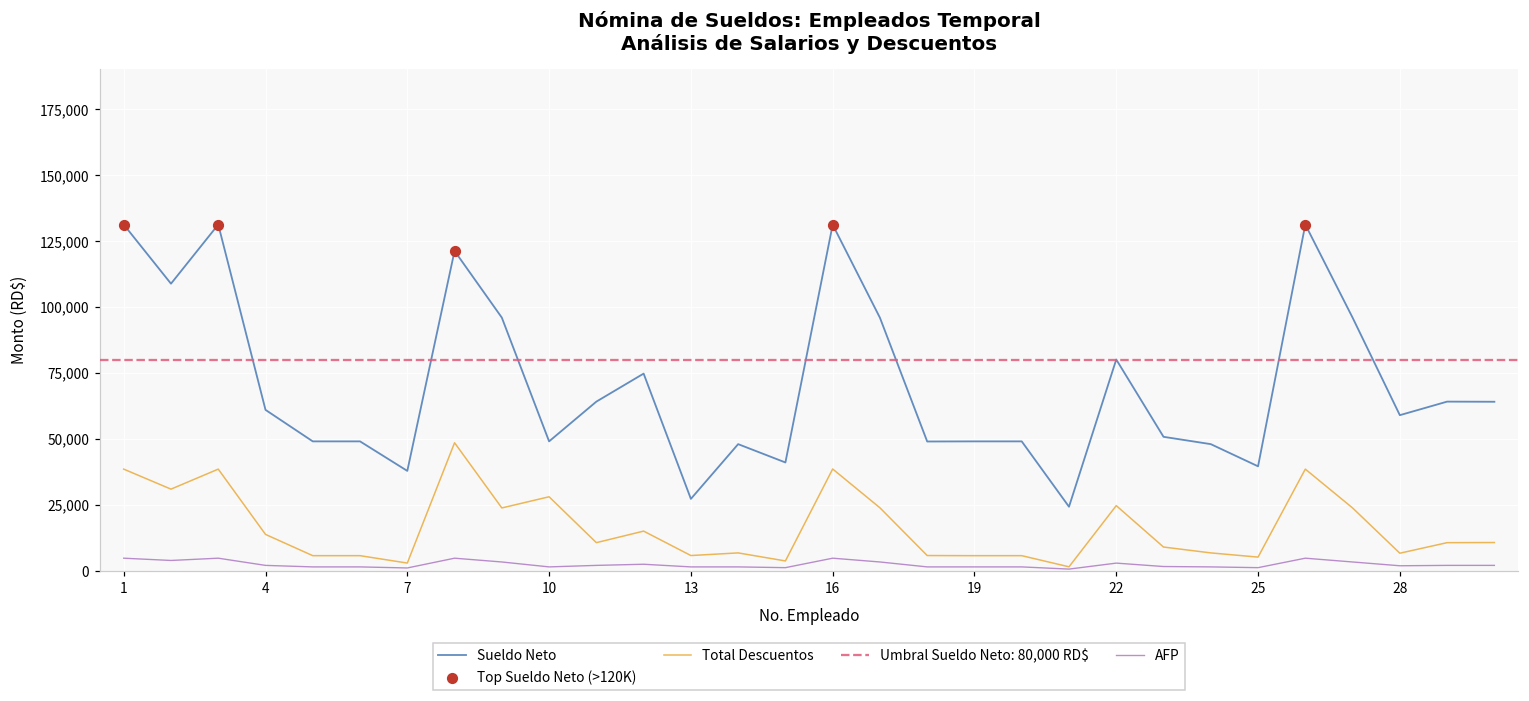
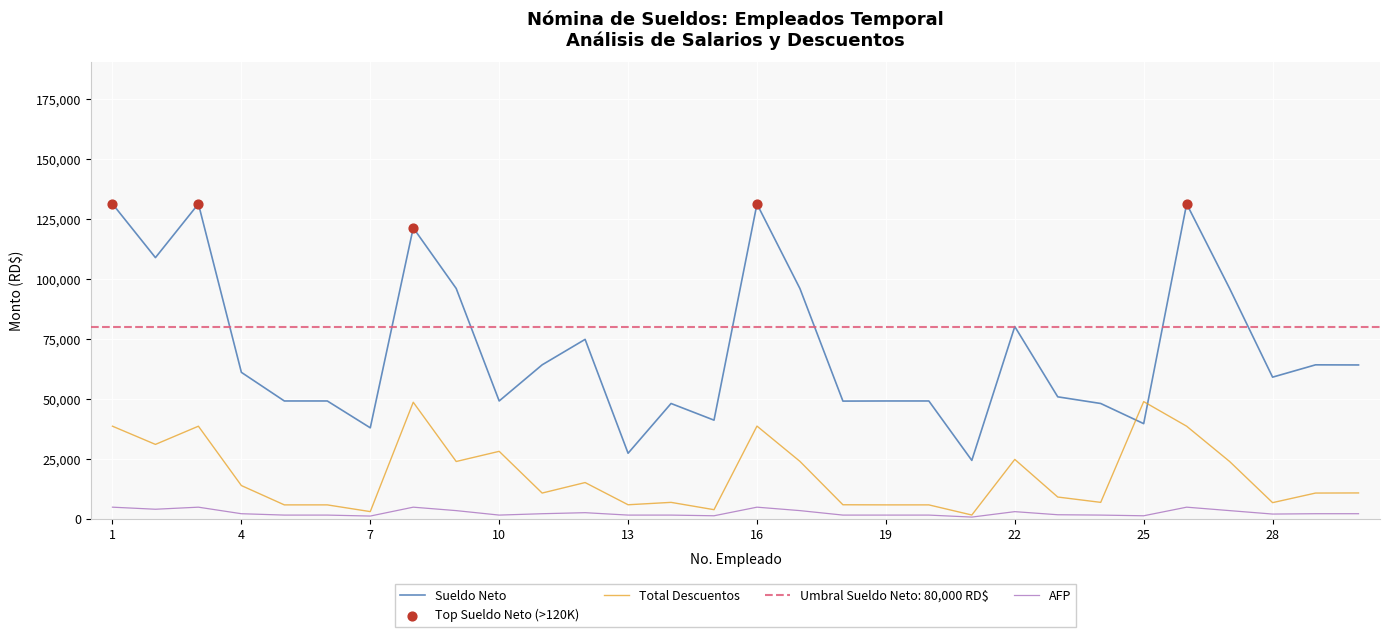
  {
    "Sueldo Neto": {
      "4": "61,000",
      "7": "38,000",
      "10": "49,000",
      "13": "27,000",
      "19": "49,000",
      "22": "80,000",
      "25": "40,000",
      "28": "59,000"
    },
    "Total Descuentos": {
      "1": "39,000",
      "4": "14,000",
      "7": "3,000",
      "10": "28,000",
      "13": "6,000",
      "16": "39,000",
      "19": "6,000",
      "22": "25,000",
-     "25": "5,000",
+     "25": "49,000",
      "28": "7,000"
    },
    "AFP": {
      "1": "5,000",
      "4": "2,000",
      "7": "1,000",
      "10": "2,000",
      "13": "2,000",
      "16": "5,000",
      "19": "2,000",
      "22": "3,000",
      "25": "1,000",
      "28": "2,000"
    }
  }
